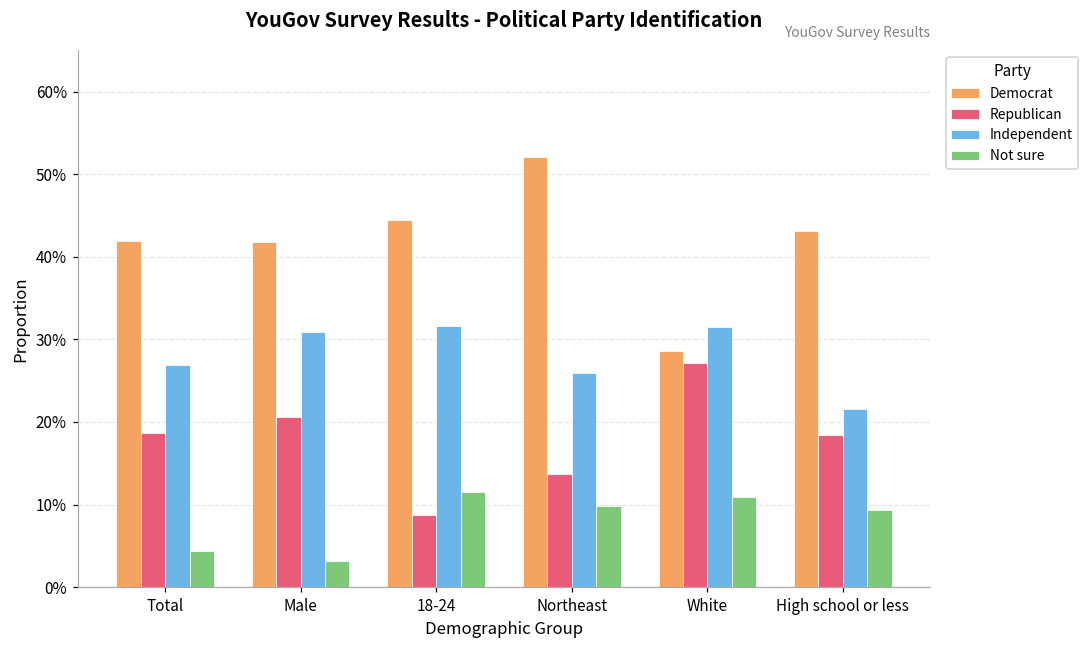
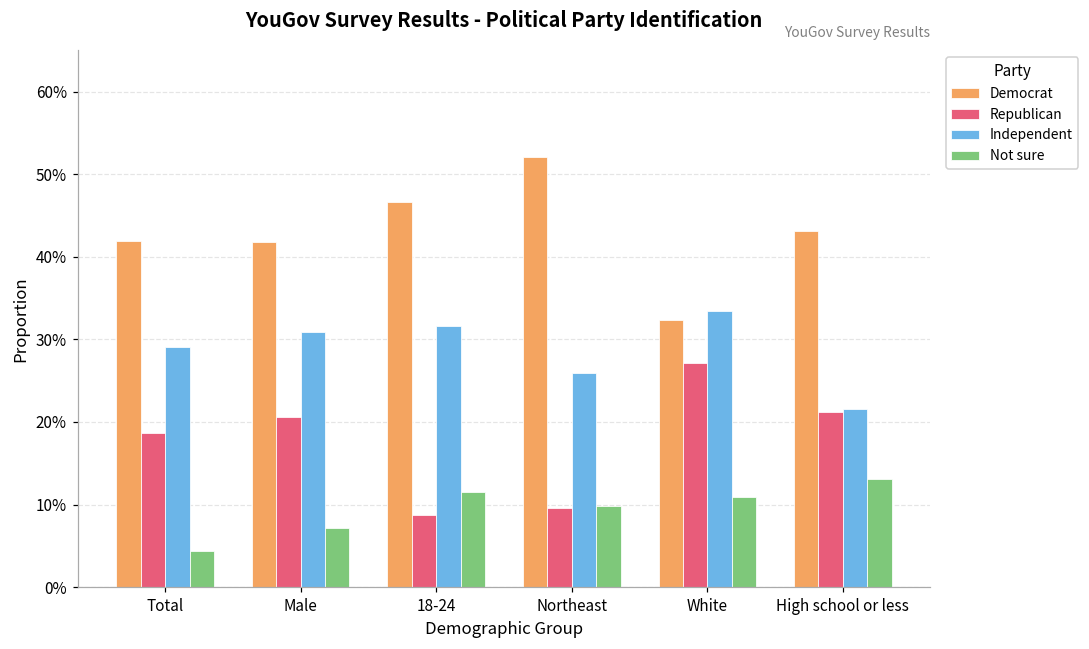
  {
    "Democrat": {
      "Total": "42%",
      "Male": "42%",
-     "18-24": "44%",
+     "18-24": "47%",
      "Northeast": "52%",
-     "White": "29%",
+     "White": "32%",
      "High school or less": "43%"
    },
    "Republican": {
      "Total": "19%",
      "Male": "21%",
      "18-24": "9%",
-     "Northeast": "14%",
+     "Northeast": "10%",
      "White": "27%",
-     "High school or less": "18%"
+     "High school or less": "21%"
    },
    "Independent": {
-     "Total": "27%",
+     "Total": "29%",
      "Male": "31%",
      "18-24": "32%",
      "Northeast": "26%",
-     "White": "31%",
+     "White": "33%",
      "High school or less": "22%"
    },
    "Not sure": {
      "Total": "4%",
-     "Male": "3%",
+     "Male": "7%",
      "18-24": "12%",
      "Northeast": "10%",
      "White": "11%",
-     "High school or less": "9%"
+     "High school or less": "13%"
    }
  }
